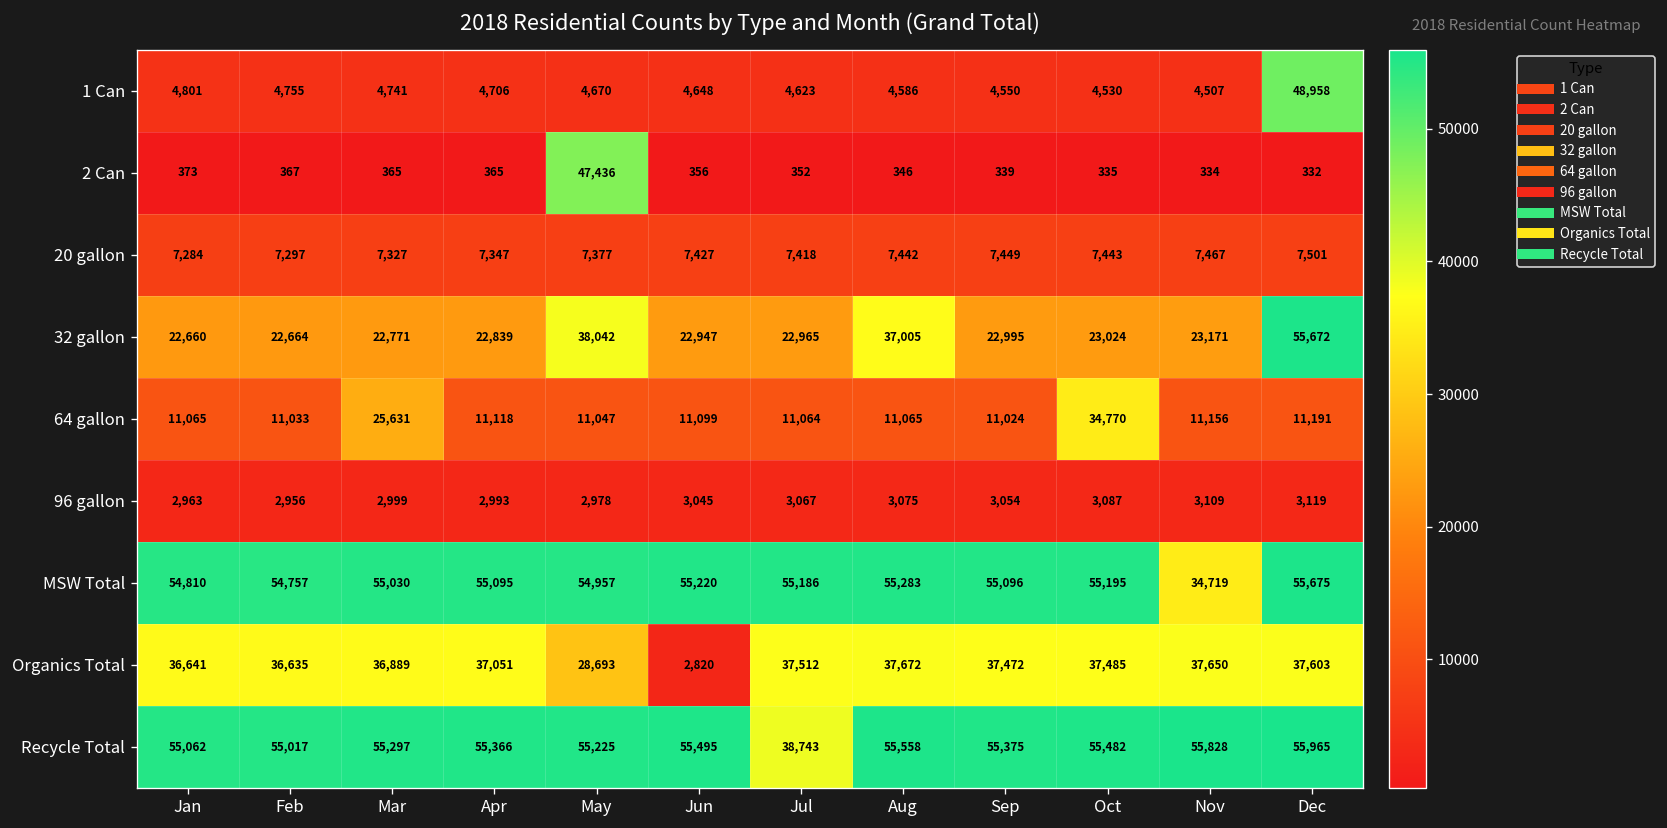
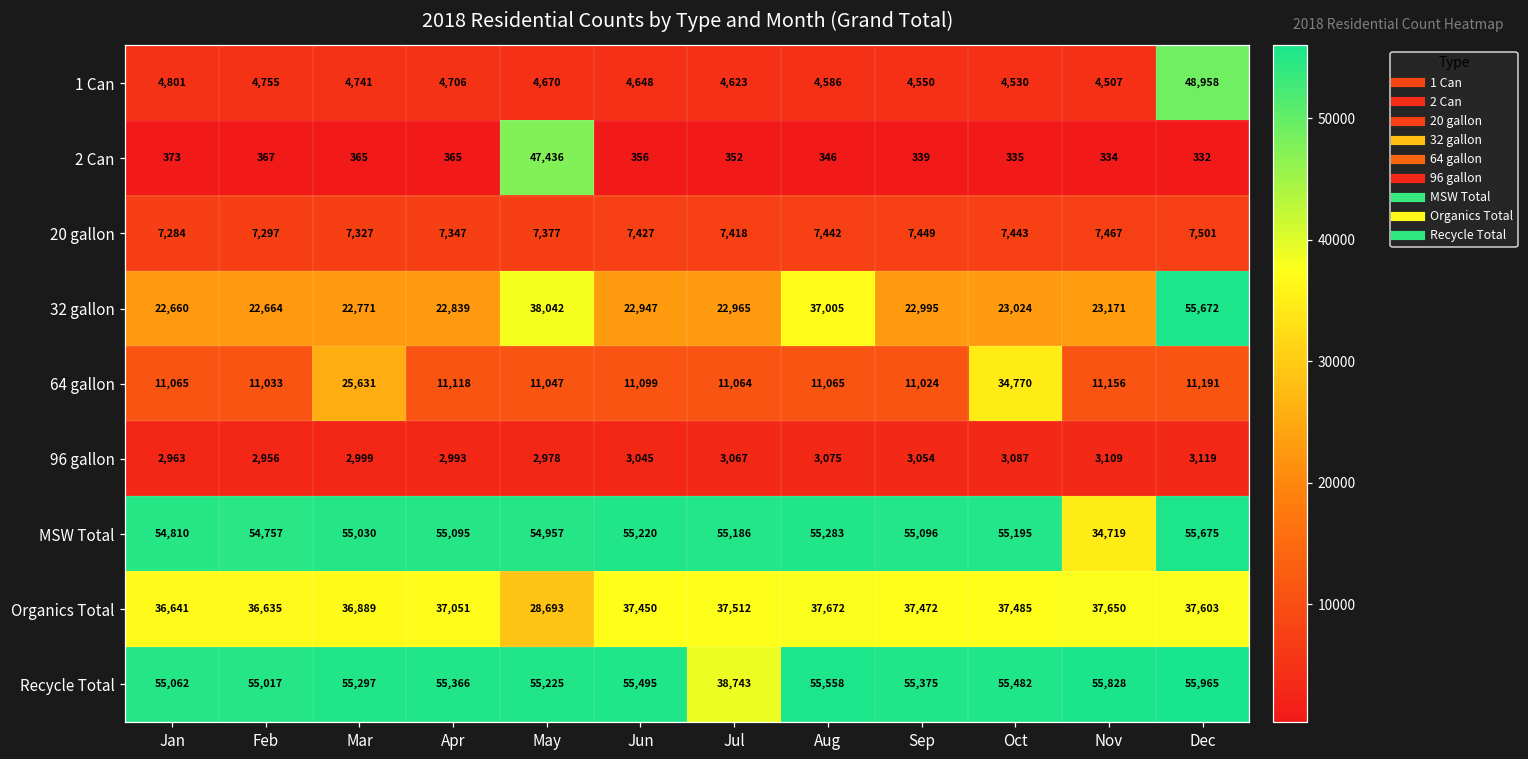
  {
    "1 Can": {
      "Jan": "4,801",
      "Feb": "4,755",
      "Mar": "4,741",
      "Apr": "4,706",
      "May": "4,670",
      "Jun": "4,648",
      "Jul": "4,623",
      "Aug": "4,586",
      "Sep": "4,550",
      "Oct": "4,530",
      "Nov": "4,507",
      "Dec": "48,958"
    },
    "2 Can": {
      "Jan": "373",
      "Feb": "367",
      "Mar": "365",
      "Apr": "365",
      "May": "47,436",
      "Jun": "356",
      "Jul": "352",
      "Aug": "346",
      "Sep": "339",
      "Oct": "335",
      "Nov": "334",
      "Dec": "332"
    },
    "20 gallon": {
      "Jan": "7,284",
      "Feb": "7,297",
      "Mar": "7,327",
      "Apr": "7,347",
      "May": "7,377",
      "Jun": "7,427",
      "Jul": "7,418",
      "Aug": "7,442",
      "Sep": "7,449",
      "Oct": "7,443",
      "Nov": "7,467",
      "Dec": "7,501"
    },
    "32 gallon": {
      "Jan": "22,660",
      "Feb": "22,664",
      "Mar": "22,771",
      "Apr": "22,839",
      "May": "38,042",
      "Jun": "22,947",
      "Jul": "22,965",
      "Aug": "37,005",
      "Sep": "22,995",
      "Oct": "23,024",
      "Nov": "23,171",
      "Dec": "55,672"
    },
    "64 gallon": {
      "Jan": "11,065",
      "Feb": "11,033",
      "Mar": "25,631",
      "Apr": "11,118",
      "May": "11,047",
      "Jun": "11,099",
      "Jul": "11,064",
      "Aug": "11,065",
      "Sep": "11,024",
      "Oct": "34,770",
      "Nov": "11,156",
      "Dec": "11,191"
    },
    "96 gallon": {
      "Jan": "2,963",
      "Feb": "2,956",
      "Mar": "2,999",
      "Apr": "2,993",
      "May": "2,978",
      "Jun": "3,045",
      "Jul": "3,067",
      "Aug": "3,075",
      "Sep": "3,054",
      "Oct": "3,087",
      "Nov": "3,109",
      "Dec": "3,119"
    },
    "MSW Total": {
      "Jan": "54,810",
      "Feb": "54,757",
      "Mar": "55,030",
      "Apr": "55,095",
      "May": "54,957",
      "Jun": "55,220",
      "Jul": "55,186",
      "Aug": "55,283",
      "Sep": "55,096",
      "Oct": "55,195",
      "Nov": "34,719",
      "Dec": "55,675"
    },
    "Organics Total": {
      "Jan": "36,641",
      "Feb": "36,635",
      "Mar": "36,889",
      "Apr": "37,051",
      "May": "28,693",
-     "Jun": "2,820",
+     "Jun": "37,450",
      "Jul": "37,512",
      "Aug": "37,672",
      "Sep": "37,472",
      "Oct": "37,485",
      "Nov": "37,650",
      "Dec": "37,603"
    },
    "Recycle Total": {
      "Jan": "55,062",
      "Feb": "55,017",
      "Mar": "55,297",
      "Apr": "55,366",
      "May": "55,225",
      "Jun": "55,495",
      "Jul": "38,743",
      "Aug": "55,558",
      "Sep": "55,375",
      "Oct": "55,482",
      "Nov": "55,828",
      "Dec": "55,965"
    }
  }
